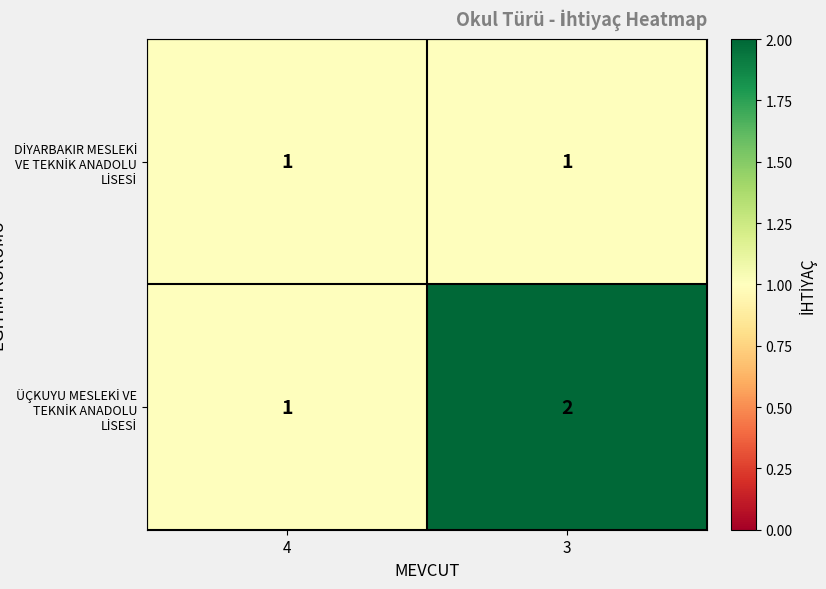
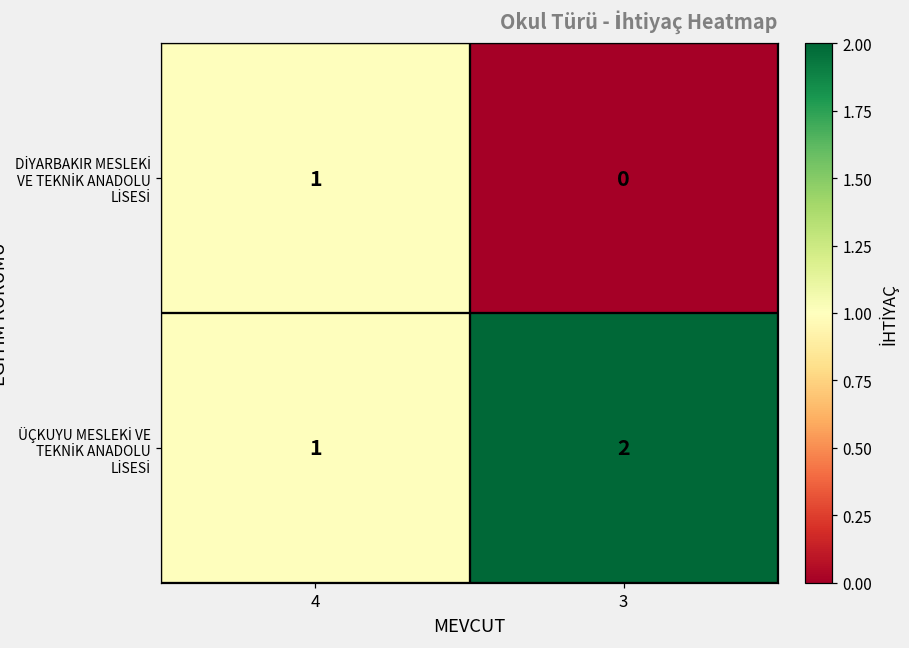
  {
    "DİYARBAKIR MESLEKİ VE TEKNİK ANADOLU LİSESİ": {
      "4": 1,
-     "3": 1
+     "3": 0
    },
    "ÜÇKUYU MESLEKİ VE TEKNİK ANADOLU LİSESİ": {
      "4": 1,
      "3": 2
    }
  }
